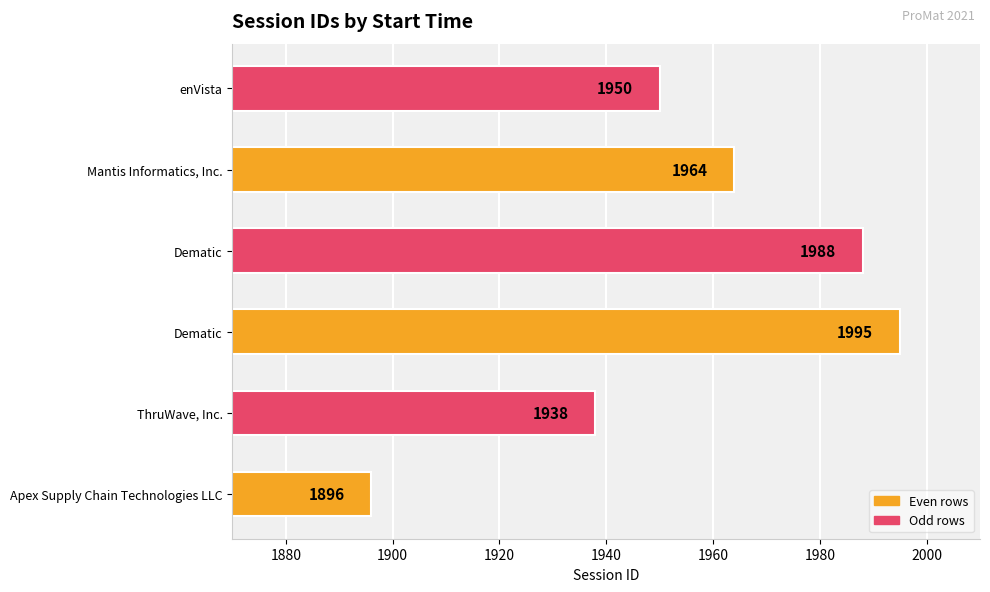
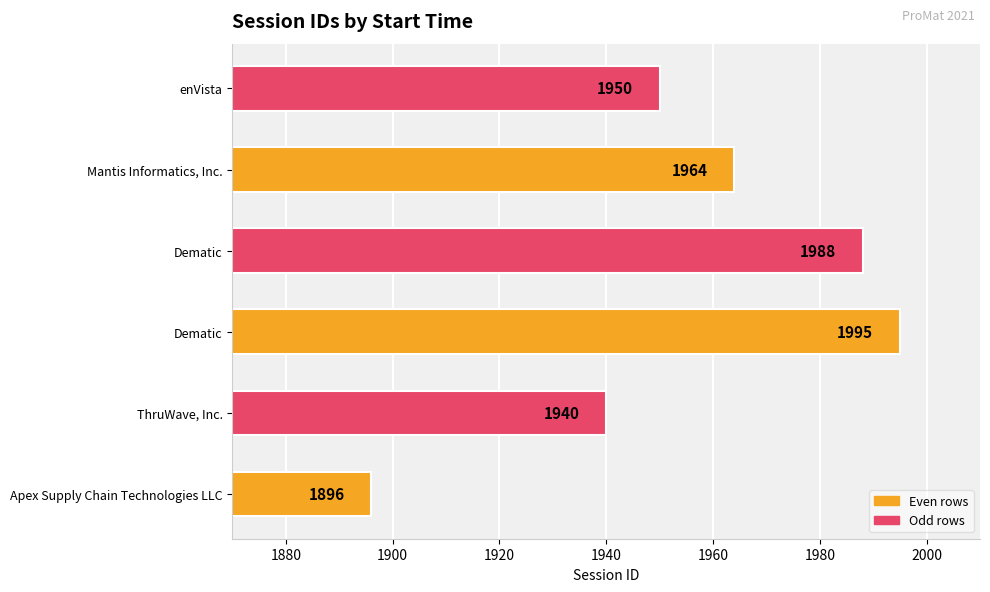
  {
    "enVista": 1950,
    "Mantis Informatics, Inc.": 1964,
-   "ThruWave, Inc.": 1938,
+   "ThruWave, Inc.": 1940,
    "Apex Supply Chain Technologies LLC": 1896
  }
